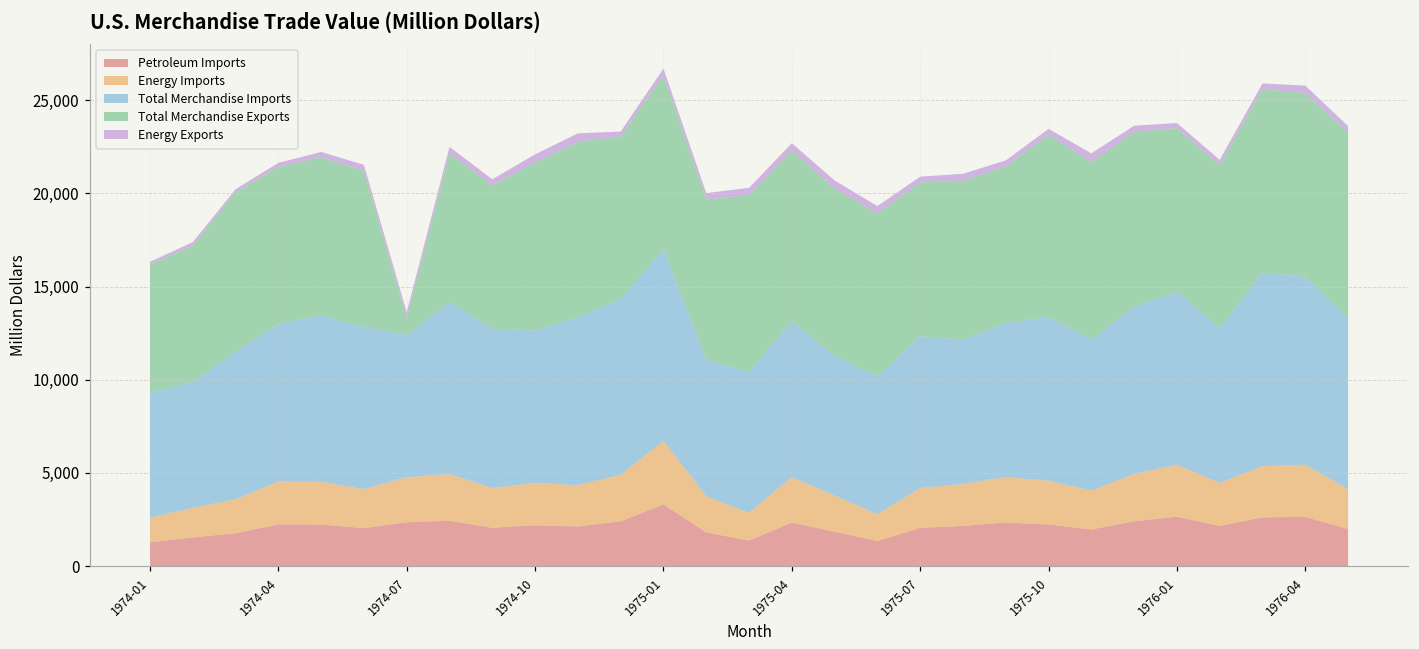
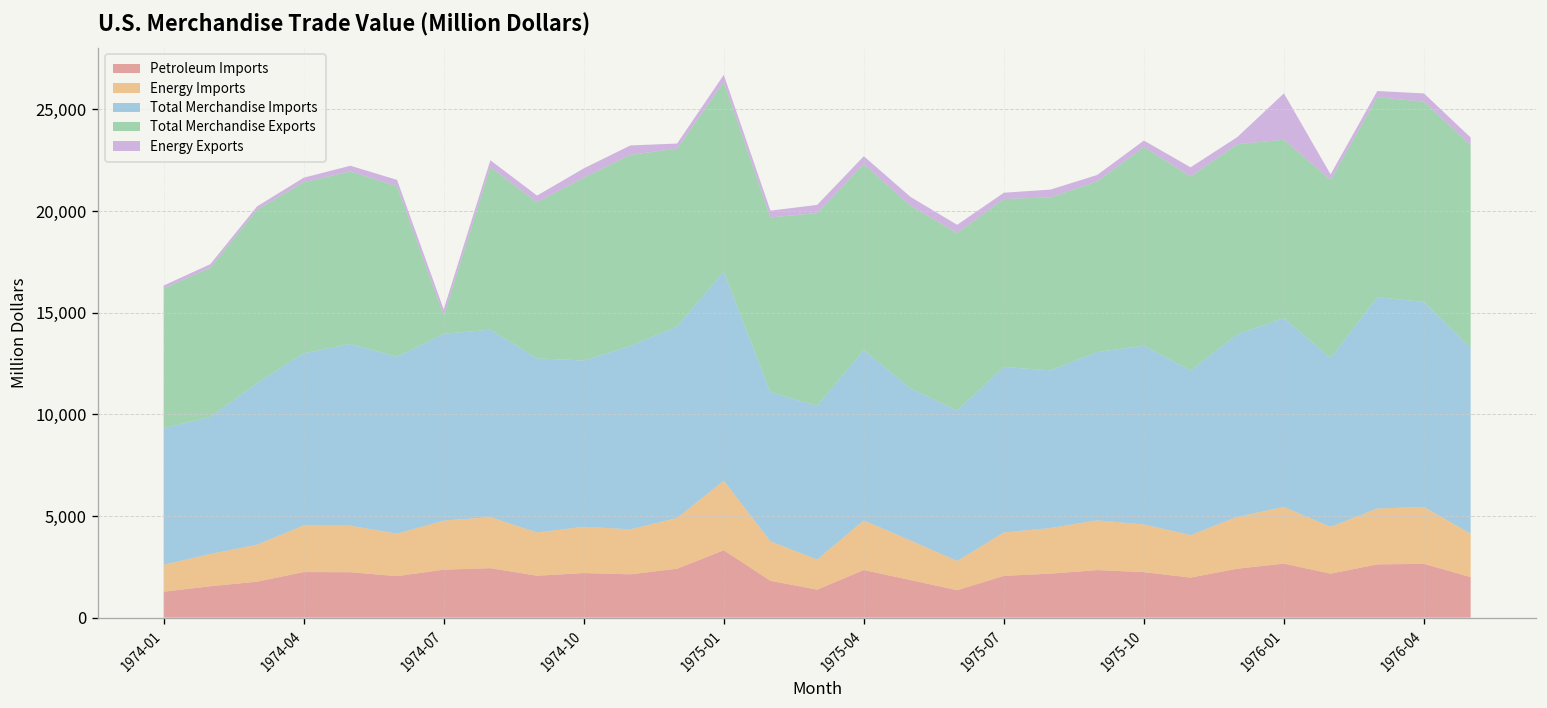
  {
    "Total Merchandise Imports": {
      "1974-01": "6,700",
      "1974-04": "8,500",
-     "1974-07": "7,700",
+     "1974-07": "9,200",
      "1974-10": "8,200",
      "1975-01": "10,300",
      "1975-04": "8,400",
      "1975-07": "8,100",
      "1975-10": "8,800",
      "1976-01": "9,300",
      "1976-04": "10,100"
    },
    "Total Merchandise Exports": {
      "1974-04": "8,400",
      "1974-07": "900",
      "1974-10": "9,000",
      "1975-01": "9,300",
      "1975-04": "9,200",
      "1975-07": "8,300",
      "1975-10": "9,800",
      "1976-01": "8,800",
      "1976-04": "9,800"
    },
    "Energy Exports": {
      "1974-04": "200",
      "1974-07": "300",
      "1974-10": "500",
      "1975-01": "400",
      "1975-04": "400",
      "1975-07": "300",
      "1975-10": "300",
-     "1976-01": "300",
+     "1976-01": "2,300",
      "1976-04": "400"
    }
  }
